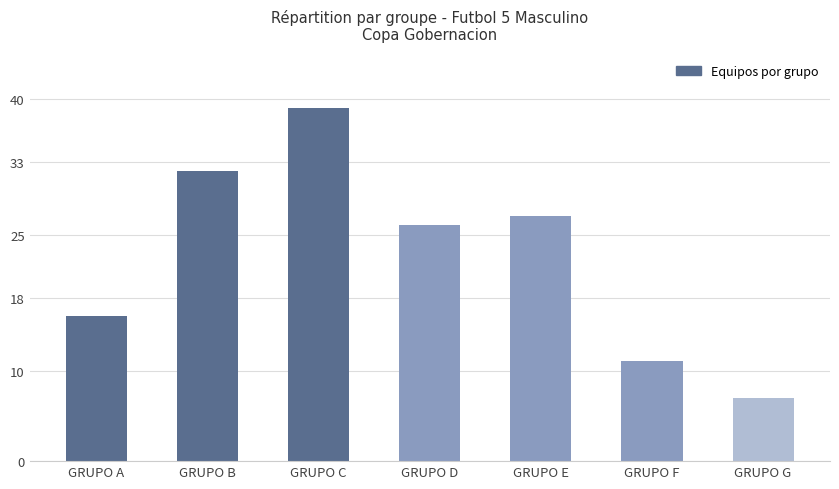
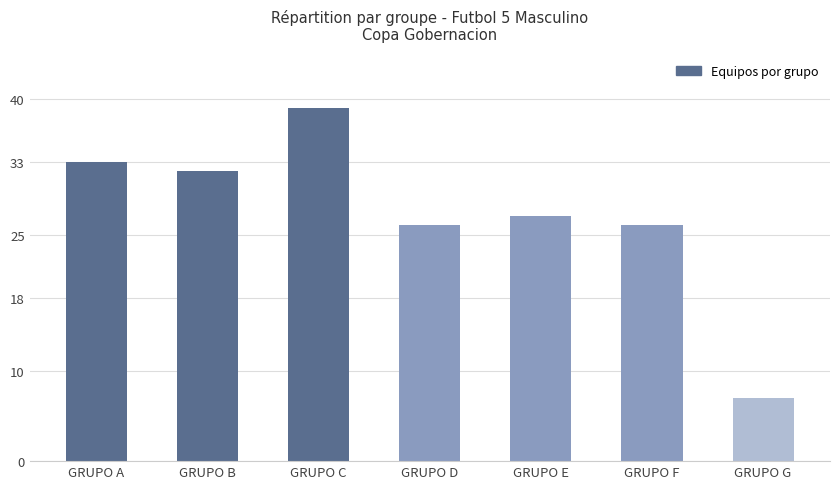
  {
-   "GRUPO A": 16,
+   "GRUPO A": 33,
    "GRUPO B": 32,
    "GRUPO C": 39,
    "GRUPO D": 26,
    "GRUPO E": 27,
-   "GRUPO F": 11,
+   "GRUPO F": 26,
    "GRUPO G": 7
  }
